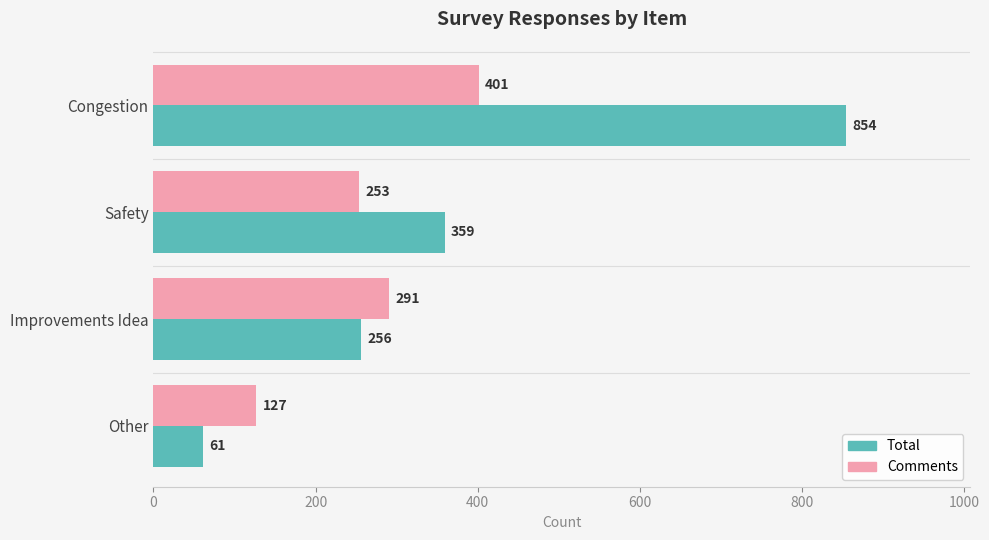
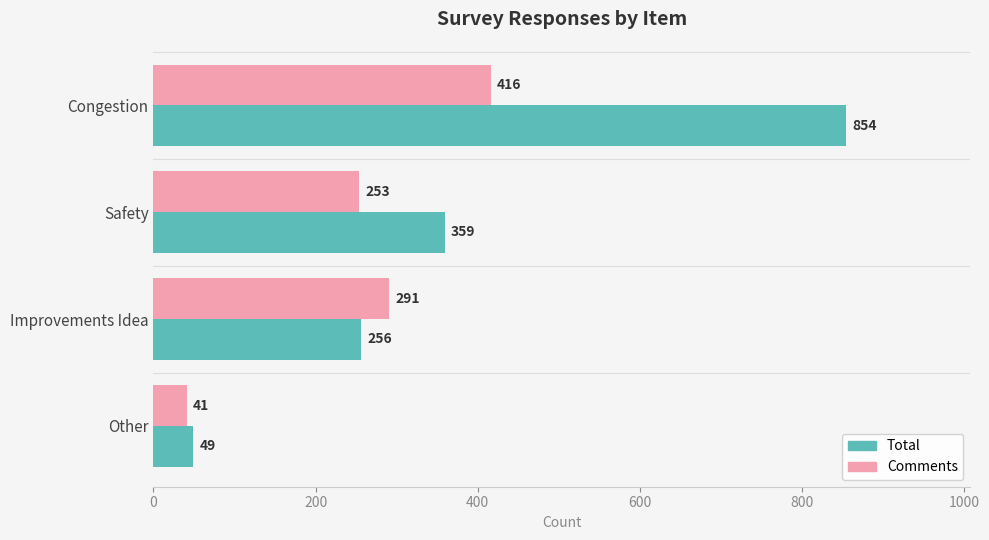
  {
    "Total": {
      "Congestion": 854,
      "Safety": 359,
      "Improvements Idea": 256,
-     "Other": 61
+     "Other": 49
    },
    "Comments": {
-     "Congestion": 401,
+     "Congestion": 416,
      "Safety": 253,
      "Improvements Idea": 291,
-     "Other": 127
+     "Other": 41
    }
  }
